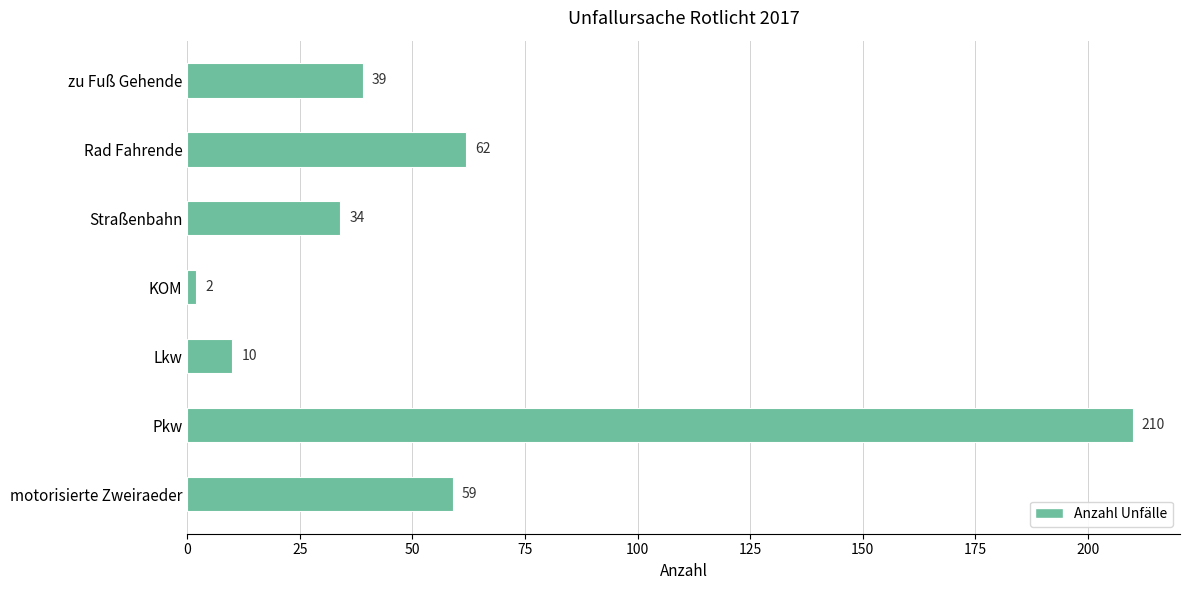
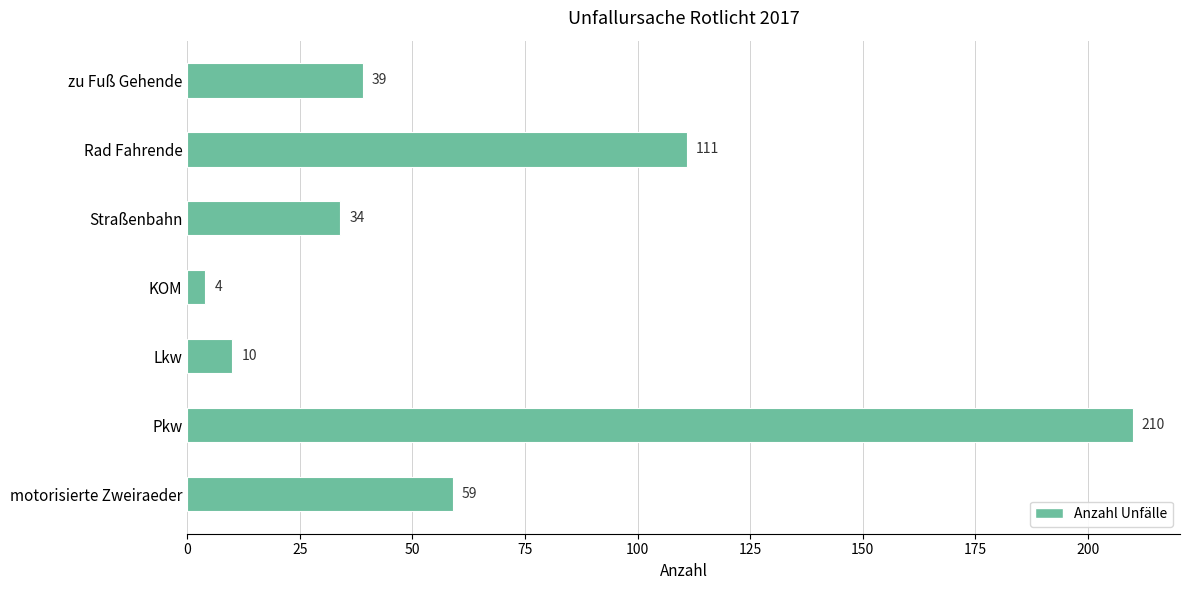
  {
    "zu Fuß Gehende": 39,
-   "Rad Fahrende": 62,
+   "Rad Fahrende": 111,
    "Straßenbahn": 34,
-   "KOM": 2,
+   "KOM": 4,
    "Lkw": 10,
    "Pkw": 210,
    "motorisierte Zweiraeder": 59
  }
